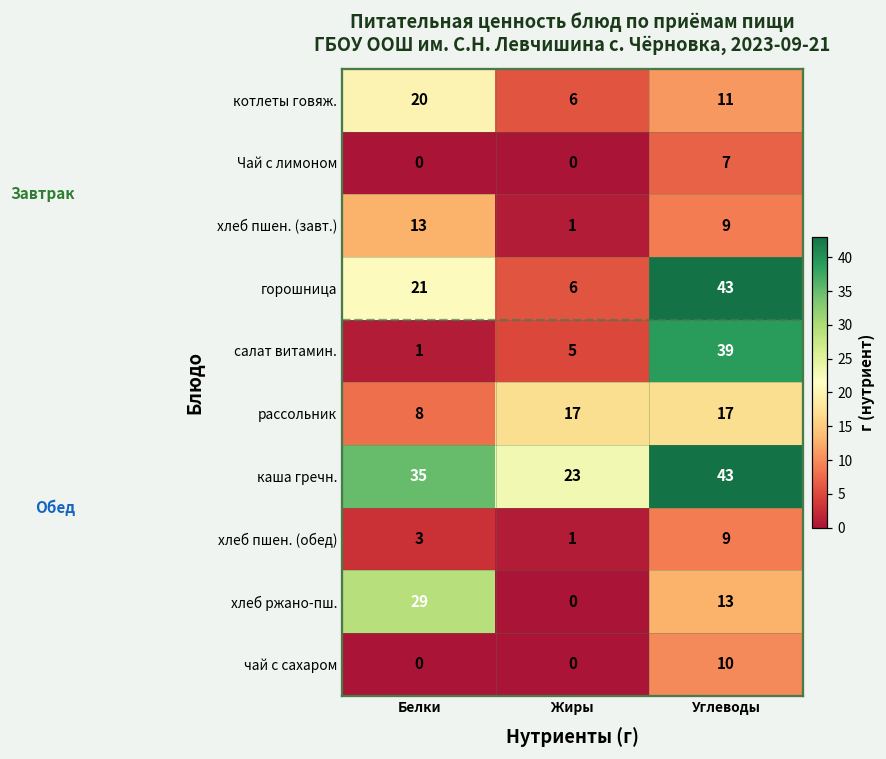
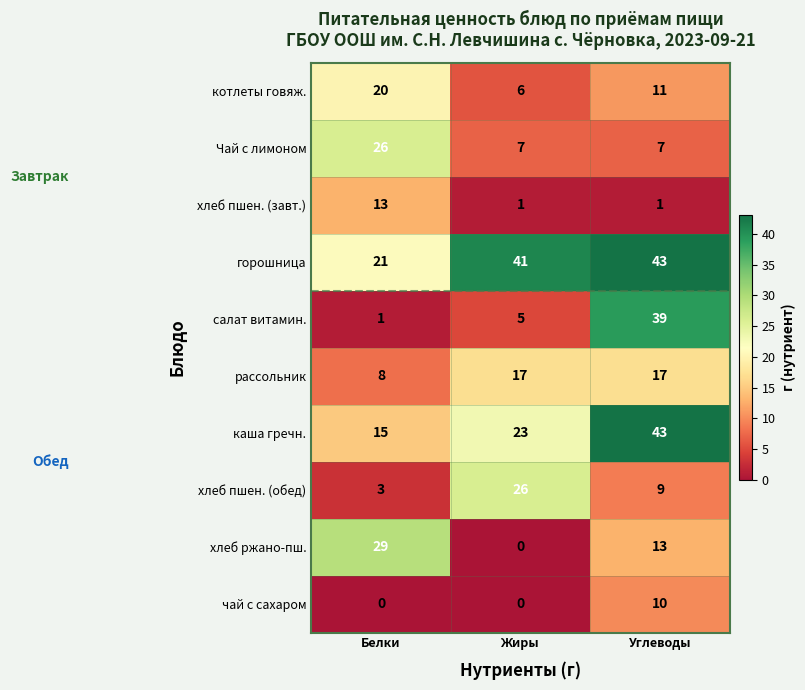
  {
    "котлеты говяж.": {
      "Белки": 20,
      "Жиры": 6,
      "Углеводы": 11
    },
    "Чай с лимоном": {
-     "Белки": 0,
-     "Жиры": 0,
+     "Белки": 26,
+     "Жиры": 7,
      "Углеводы": 7
    },
    "хлеб пшен. (завт.)": {
      "Белки": 13,
      "Жиры": 1,
-     "Углеводы": 9
+     "Углеводы": 1
    },
    "горошница": {
      "Белки": 21,
-     "Жиры": 6,
+     "Жиры": 41,
      "Углеводы": 43
    },
    "салат витамин.": {
      "Белки": 1,
      "Жиры": 5,
      "Углеводы": 39
    },
    "рассольник": {
      "Белки": 8,
      "Жиры": 17,
      "Углеводы": 17
    },
    "каша гречн.": {
-     "Белки": 35,
+     "Белки": 15,
      "Жиры": 23,
      "Углеводы": 43
    },
    "хлеб пшен. (обед)": {
      "Белки": 3,
-     "Жиры": 1,
+     "Жиры": 26,
      "Углеводы": 9
    },
    "хлеб ржано-пш.": {
      "Белки": 29,
      "Жиры": 0,
      "Углеводы": 13
    },
    "чай с сахаром": {
      "Белки": 0,
      "Жиры": 0,
      "Углеводы": 10
    }
  }
